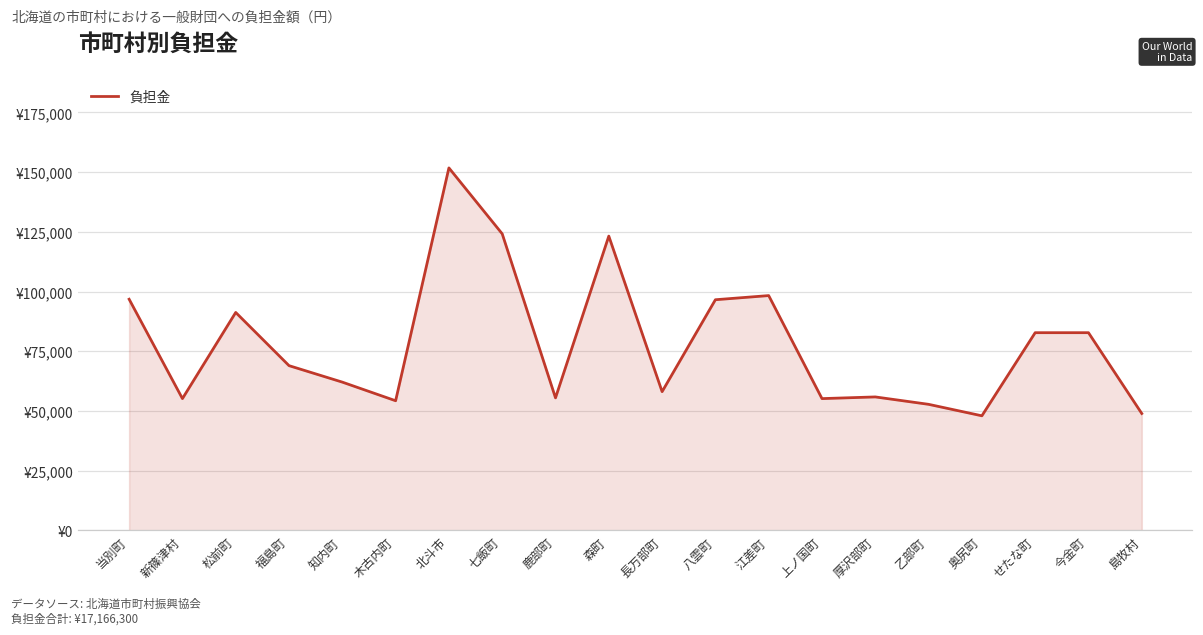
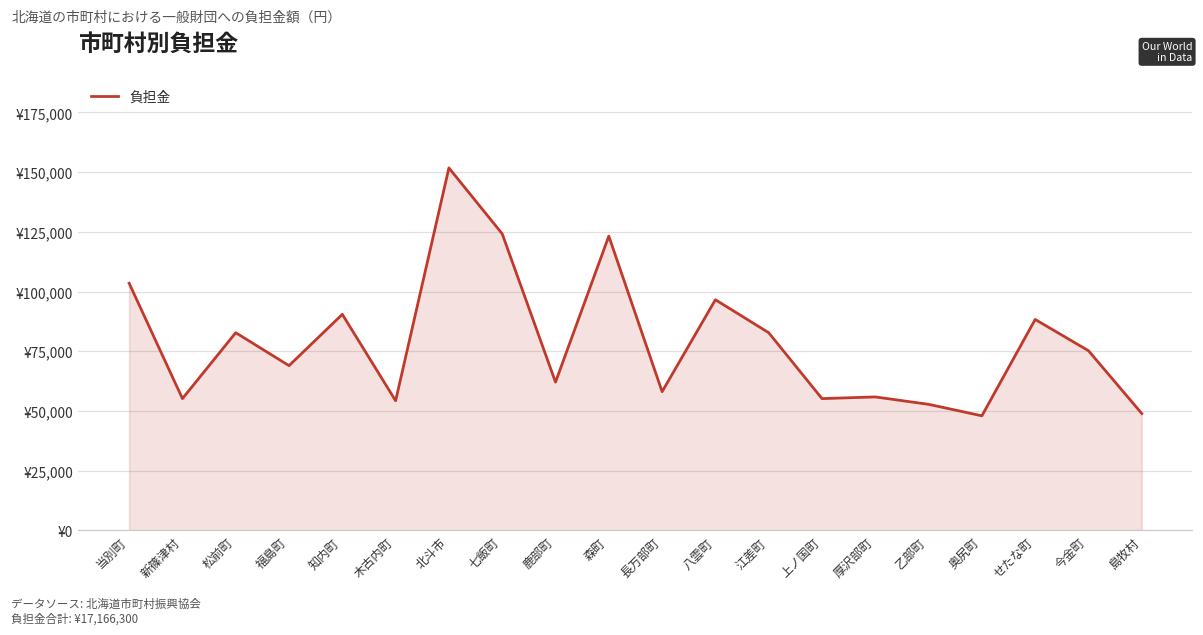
  {
-   "当別町": "¥97,000",
+   "当別町": "¥104,000",
    "新篠津村": "¥55,000",
-   "松前町": "¥91,000",
+   "松前町": "¥83,000",
    "福島町": "¥69,000",
-   "知内町": "¥62,000",
+   "知内町": "¥90,000",
    "木古内町": "¥54,000",
    "北斗市": "¥152,000",
    "七飯町": "¥124,000",
-   "鹿部町": "¥56,000",
+   "鹿部町": "¥62,000",
    "森町": "¥123,000",
    "長万部町": "¥58,000",
    "八雲町": "¥97,000",
-   "江差町": "¥98,000",
+   "江差町": "¥83,000",
    "上ノ国町": "¥55,000",
    "厚沢部町": "¥56,000",
    "乙部町": "¥53,000",
    "奥尻町": "¥48,000",
-   "せたな町": "¥83,000",
-   "今金町": "¥83,000",
+   "せたな町": "¥88,000",
+   "今金町": "¥75,000",
    "島牧村": "¥49,000"
  }
